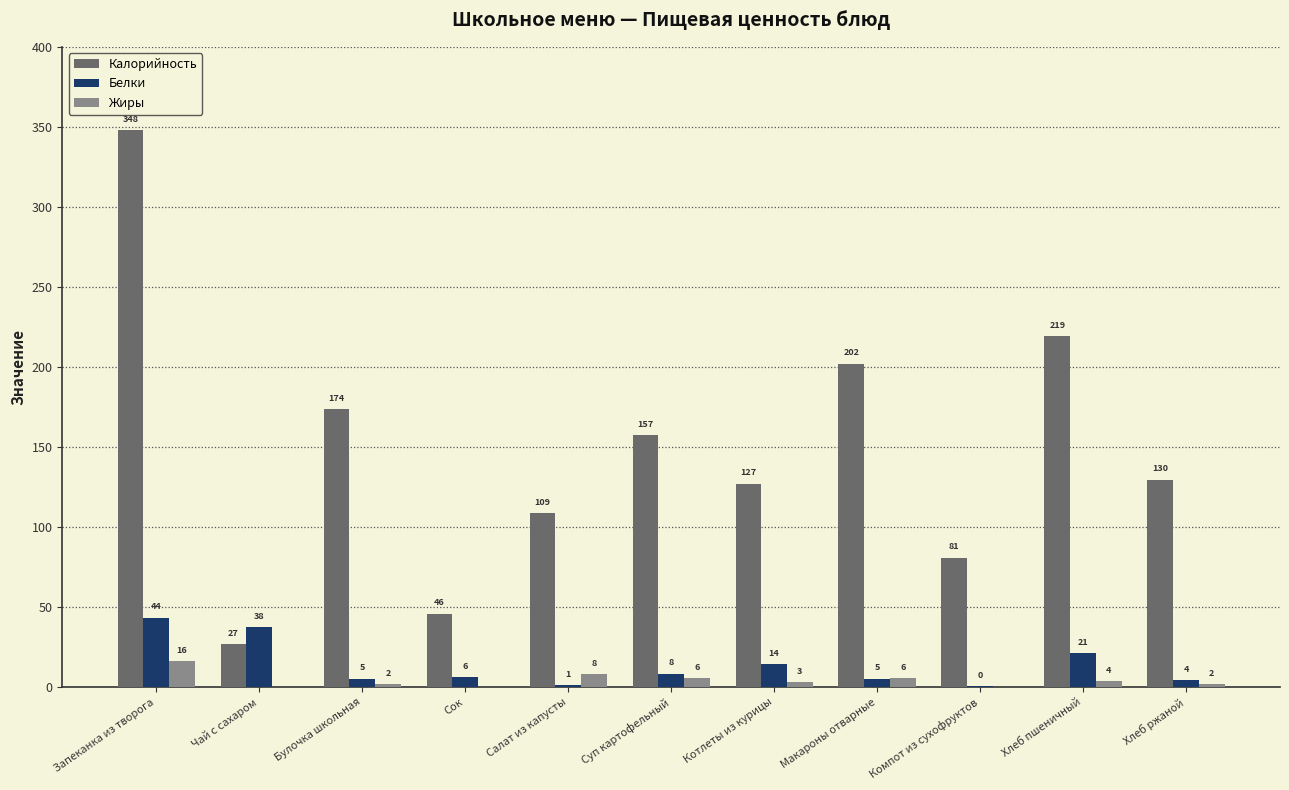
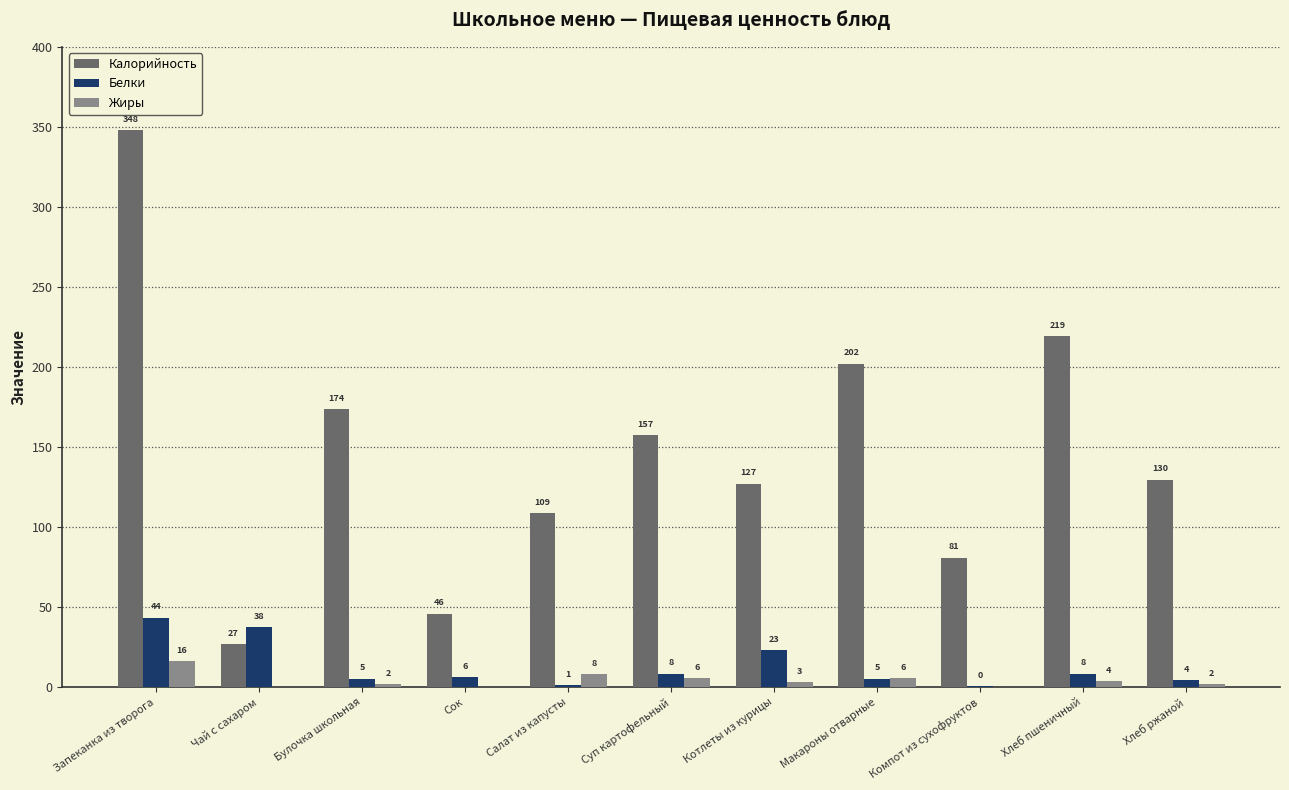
  {
    "Белки": {
      "Запеканка из творога": 44,
      "Чай с сахаром": 38,
      "Булочка школьная": 5,
      "Сок": 6,
      "Салат из капусты": 1,
      "Суп картофельный": 8,
-     "Котлеты из курицы": 14,
+     "Котлеты из курицы": 23,
      "Макароны отварные": 5,
      "Компот из сухофруктов": 0,
-     "Хлеб пшеничный": 21,
+     "Хлеб пшеничный": 8,
      "Хлеб ржаной": 4
    }
  }
